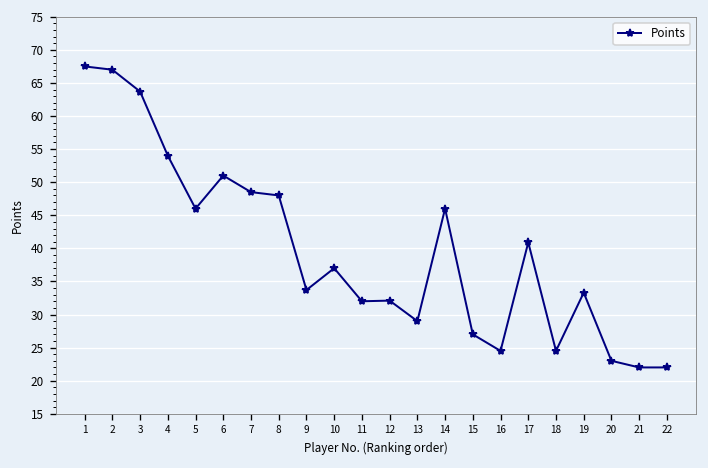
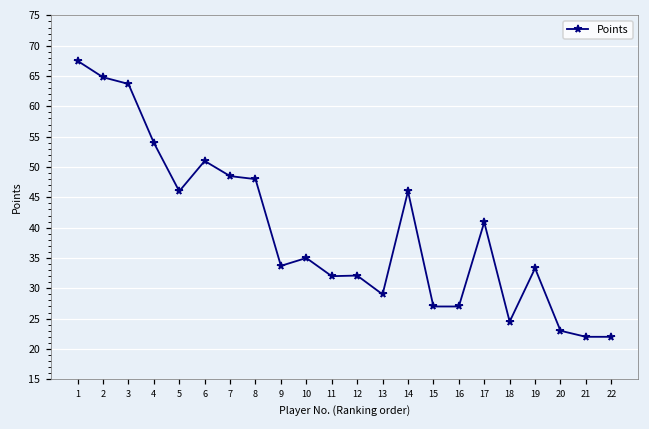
  {
    "1": 68,
-   "2": 67,
+   "2": 65,
    "3": 64,
    "4": 54,
    "5": 46,
    "6": 51,
    "7": 49,
    "8": 48,
    "9": 34,
-   "10": 37,
+   "10": 35,
    "11": 32,
    "12": 32,
    "13": 29,
    "14": 46,
    "15": 27,
-   "16": 25,
+   "16": 27,
    "17": 41,
    "18": 25,
    "19": 33,
    "20": 23,
    "21": 22,
    "22": 22
  }
